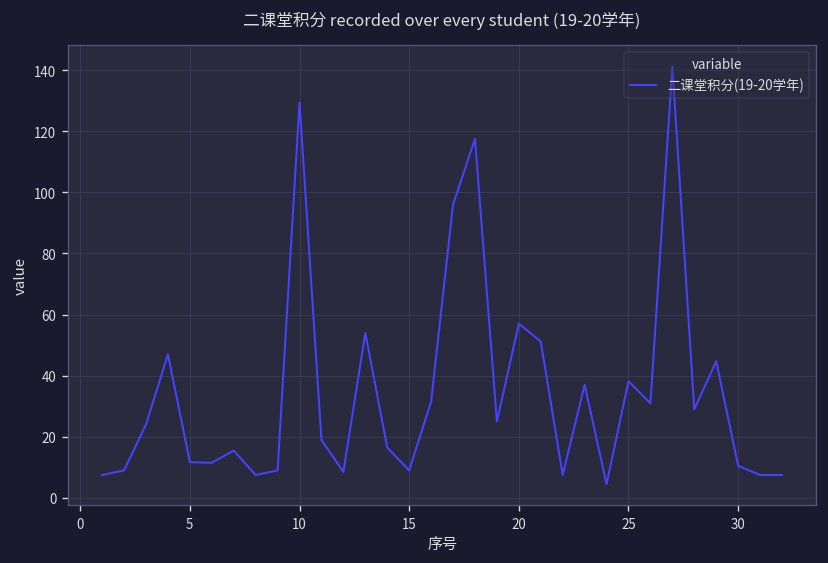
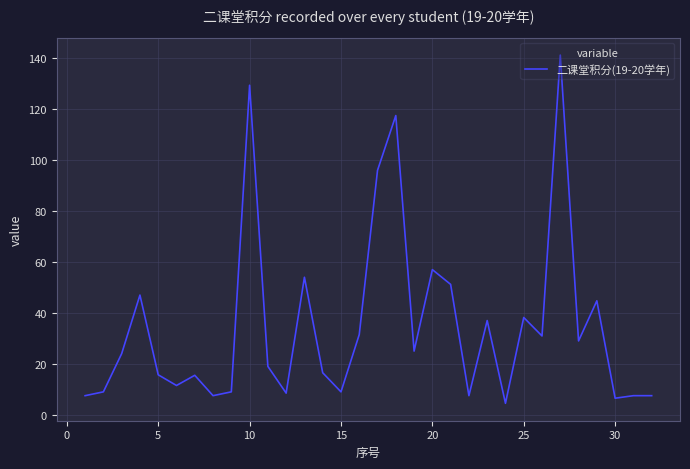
  {
-   "5": 12,
+   "5": 16,
    "10": 129,
    "15": 9,
    "20": 57,
    "25": 38,
-   "30": 11
+   "30": 7
  }
